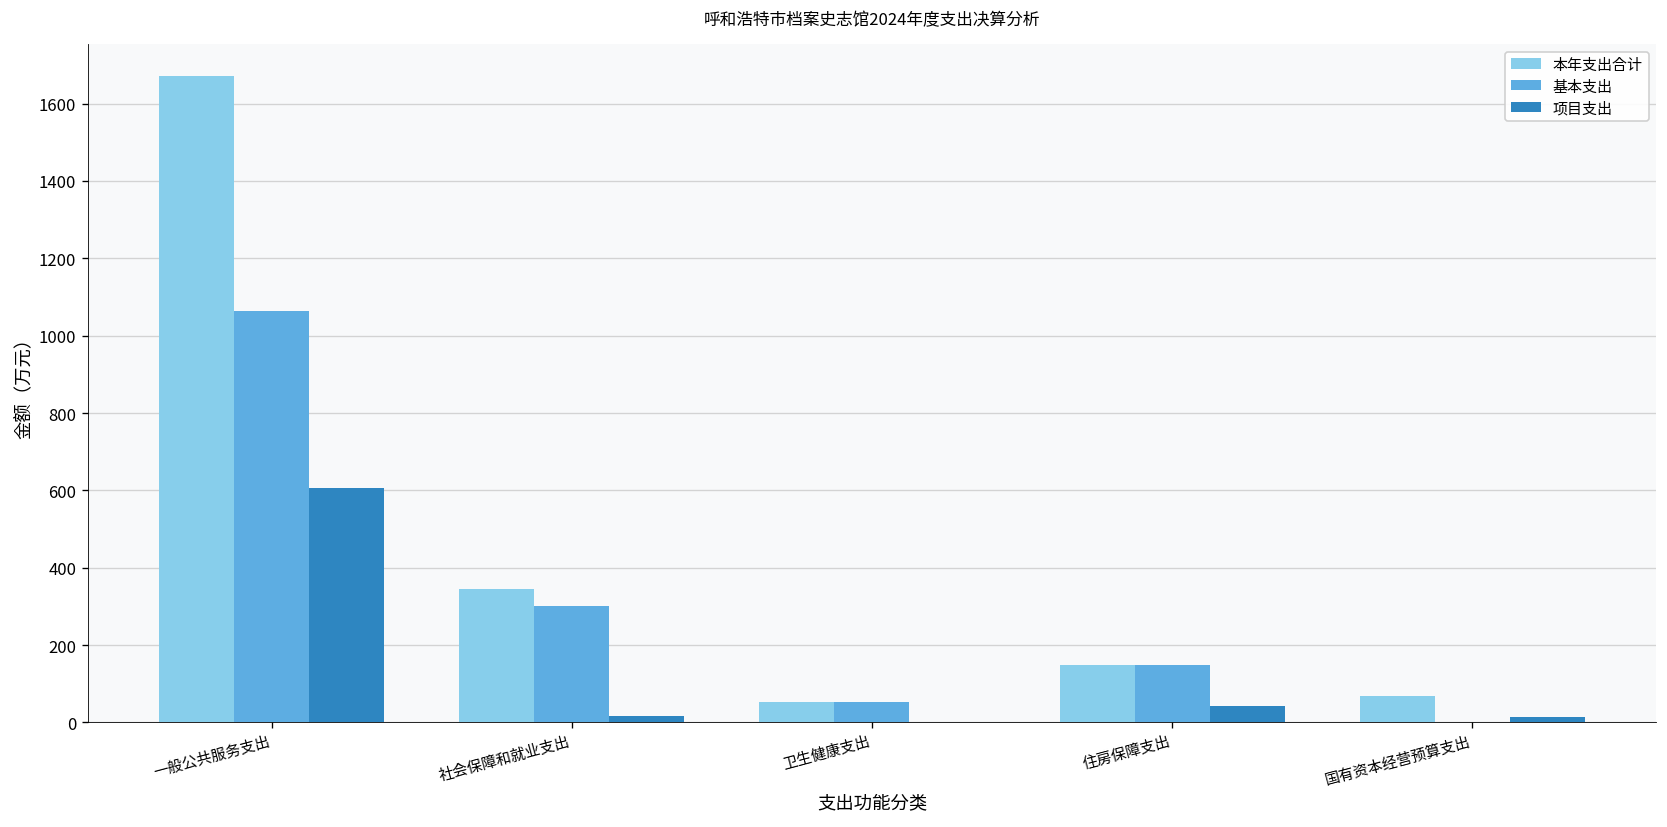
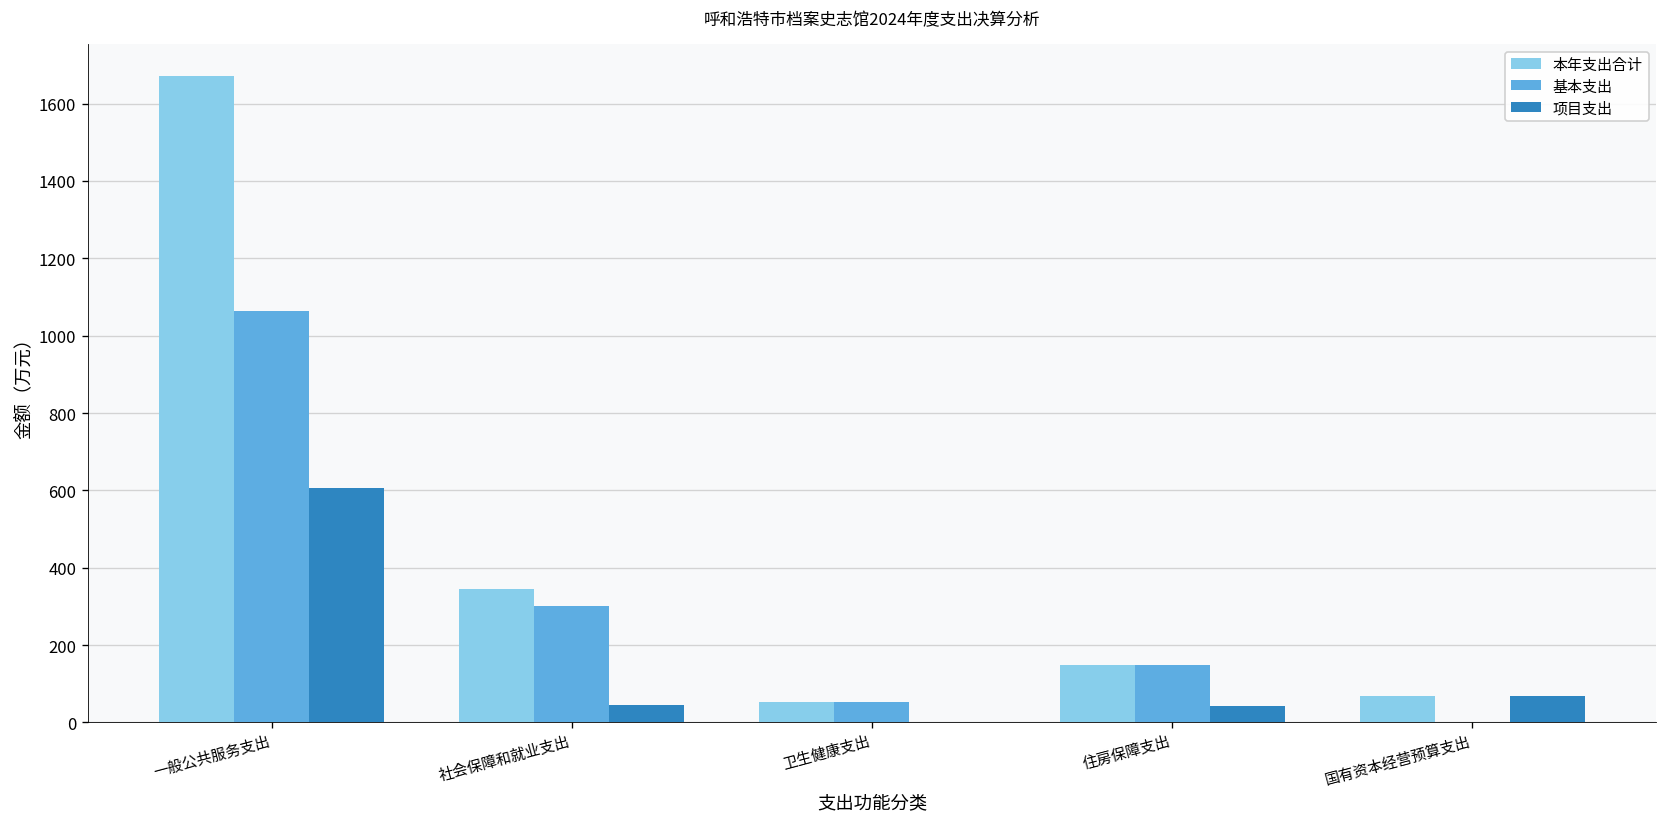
  {
    "项目支出": {
      "一般公共服务支出": 610,
-     "社会保障和就业支出": 20,
+     "社会保障和就业支出": 40,
      "卫生健康支出": 0,
      "住房保障支出": 40,
-     "国有资本经营预算支出": 10
+     "国有资本经营预算支出": 70
    }
  }
